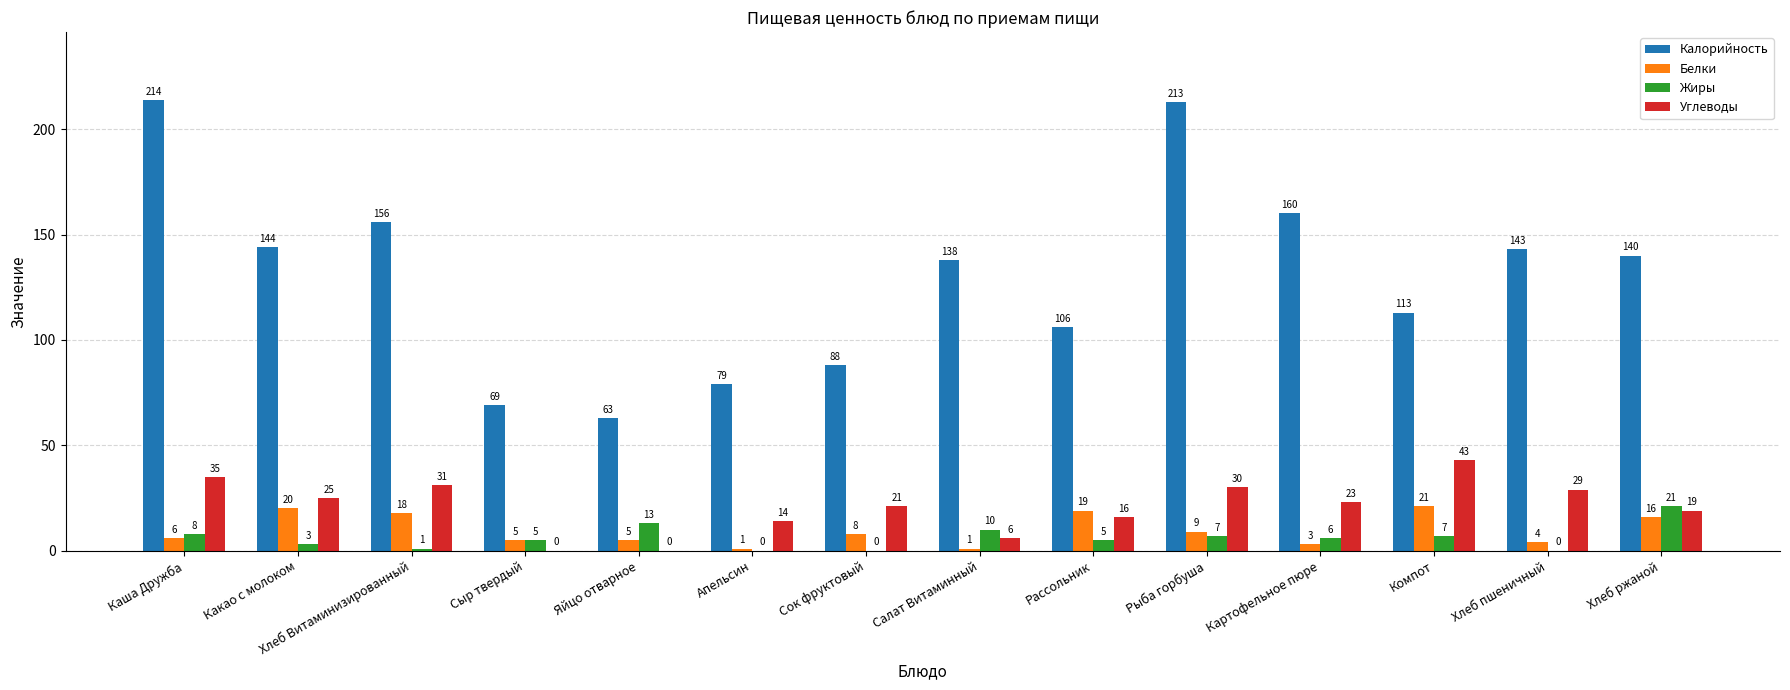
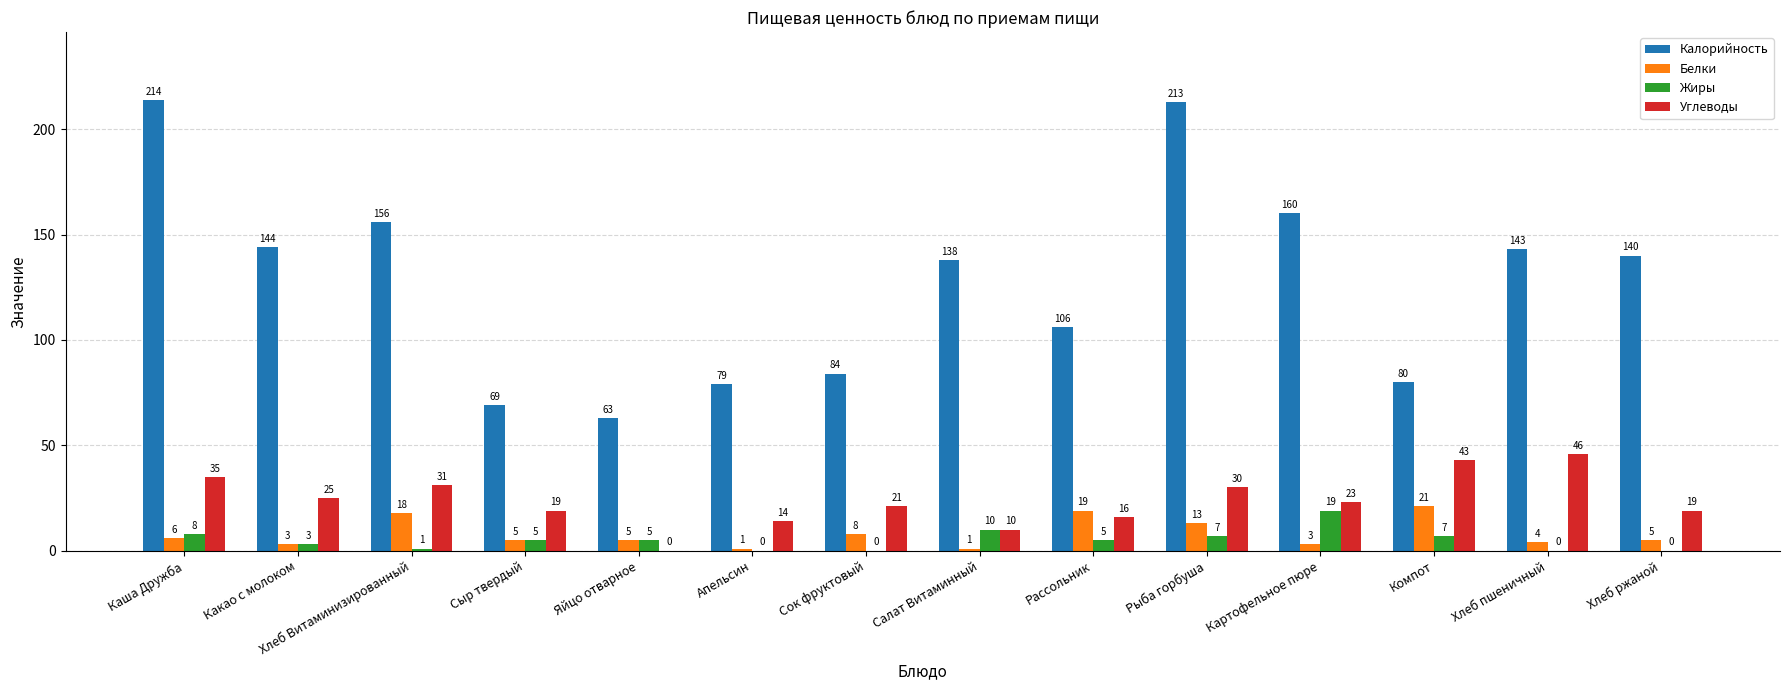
  {
    "Калорийность": {
      "Каша Дружба": 214,
      "Какао с молоком": 144,
      "Хлеб Витаминизированный": 156,
      "Сыр твердый": 69,
      "Яйцо отварное": 63,
      "Апельсин": 79,
-     "Сок фруктовый": 88,
+     "Сок фруктовый": 84,
      "Салат Витаминный": 138,
      "Рассольник": 106,
      "Рыба горбуша": 213,
      "Картофельное пюре": 160,
-     "Компот": 113,
+     "Компот": 80,
      "Хлеб пшеничный": 143,
      "Хлеб ржаной": 140
    },
    "Белки": {
      "Каша Дружба": 6,
-     "Какао с молоком": 20,
+     "Какао с молоком": 3,
      "Хлеб Витаминизированный": 18,
      "Сыр твердый": 5,
      "Яйцо отварное": 5,
      "Апельсин": 1,
      "Сок фруктовый": 8,
      "Салат Витаминный": 1,
      "Рассольник": 19,
-     "Рыба горбуша": 9,
+     "Рыба горбуша": 13,
      "Картофельное пюре": 3,
      "Компот": 21,
      "Хлеб пшеничный": 4,
-     "Хлеб ржаной": 16
+     "Хлеб ржаной": 5
    },
    "Жиры": {
      "Каша Дружба": 8,
      "Какао с молоком": 3,
      "Хлеб Витаминизированный": 1,
      "Сыр твердый": 5,
-     "Яйцо отварное": 13,
+     "Яйцо отварное": 5,
      "Апельсин": 0,
      "Сок фруктовый": 0,
      "Салат Витаминный": 10,
      "Рассольник": 5,
      "Рыба горбуша": 7,
-     "Картофельное пюре": 6,
+     "Картофельное пюре": 19,
      "Компот": 7,
      "Хлеб пшеничный": 0,
-     "Хлеб ржаной": 21
+     "Хлеб ржаной": 0
    },
    "Углеводы": {
      "Каша Дружба": 35,
      "Какао с молоком": 25,
      "Хлеб Витаминизированный": 31,
-     "Сыр твердый": 0,
+     "Сыр твердый": 19,
      "Яйцо отварное": 0,
      "Апельсин": 14,
      "Сок фруктовый": 21,
-     "Салат Витаминный": 6,
+     "Салат Витаминный": 10,
      "Рассольник": 16,
      "Рыба горбуша": 30,
      "Картофельное пюре": 23,
      "Компот": 43,
-     "Хлеб пшеничный": 29,
+     "Хлеб пшеничный": 46,
      "Хлеб ржаной": 19
    }
  }
